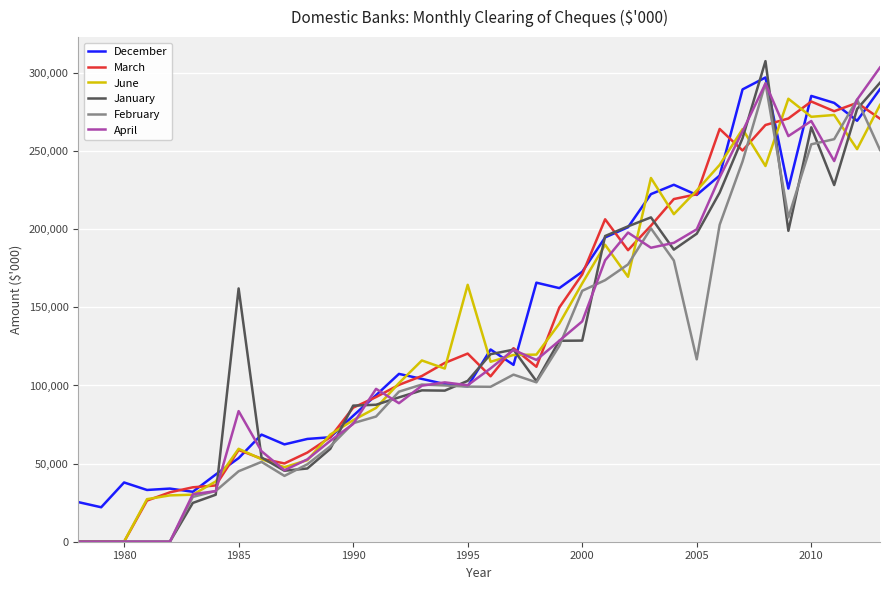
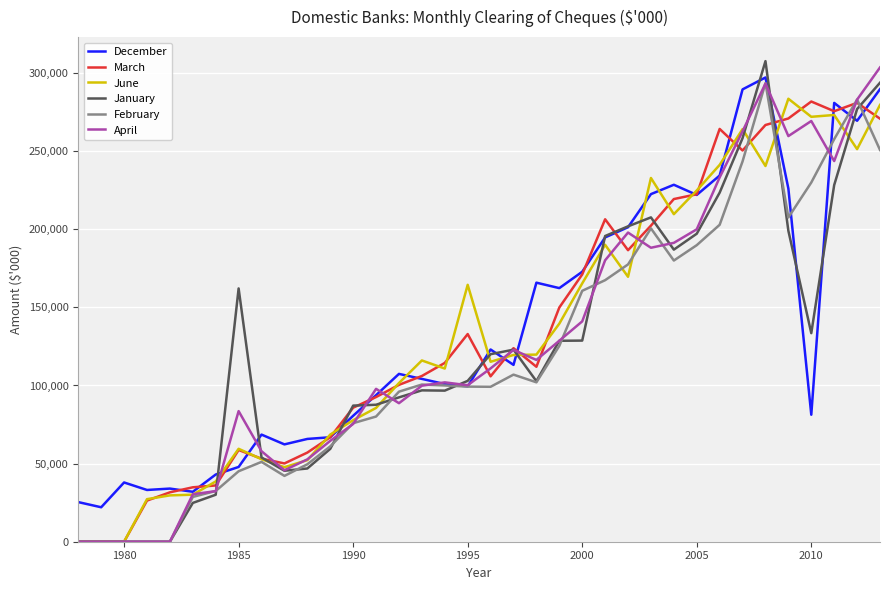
  {
    "December": {
      "1980": "38,000",
-     "1985": "53,000",
+     "1985": "48,000",
      "1990": "81,000",
      "2000": "173,000",
-     "2010": "285,000"
+     "2010": "81,000"
    },
    "March": {
-     "1995": "120,000",
+     "1995": "133,000",
      "2000": "171,000",
      "2010": "282,000"
    },
    "June": {
      "1990": "78,000",
      "1995": "164,000",
      "2000": "165,000",
      "2005": "225,000",
      "2010": "272,000"
    },
    "January": {
      "1985": "162,000",
      "1995": "103,000",
      "2000": "129,000",
      "2005": "197,000",
-     "2010": "265,000"
+     "2010": "133,000"
    },
    "February": {
      "1985": "45,000",
      "2000": "161,000",
-     "2005": "117,000",
-     "2010": "254,000"
+     "2005": "190,000",
+     "2010": "230,000"
    },
    "April": {
      "1985": "84,000",
      "2000": "141,000",
      "2005": "200,000",
      "2010": "269,000"
    }
  }
